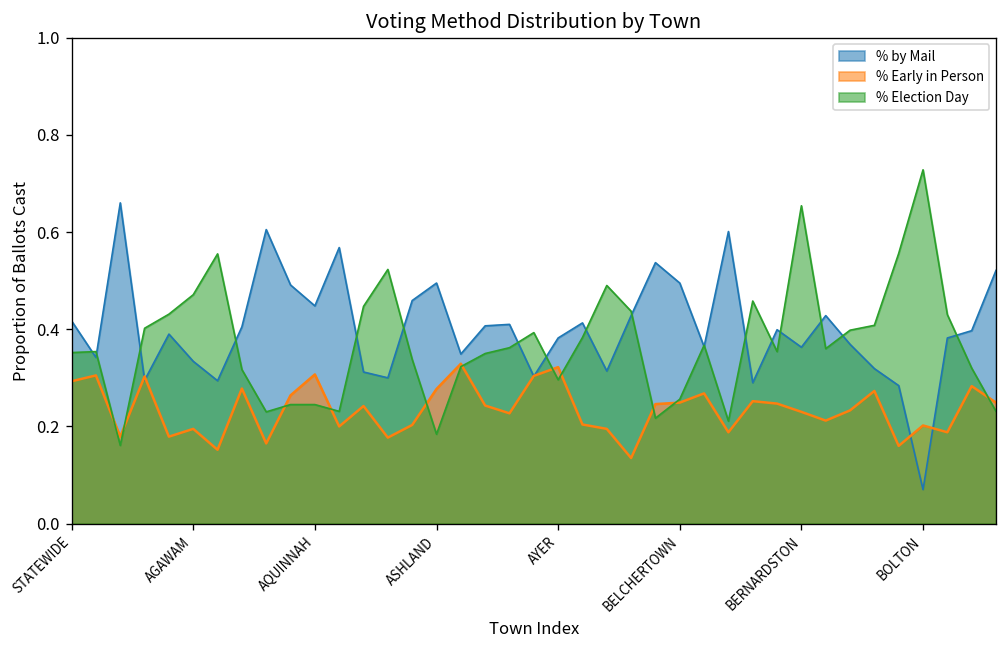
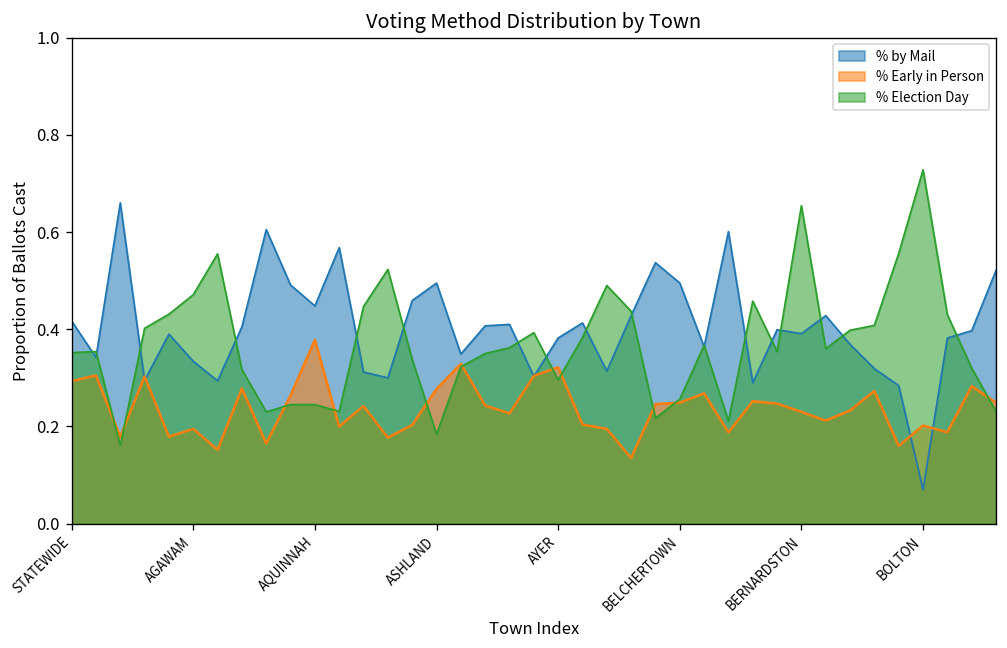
  {
    "% by Mail": {
      "STATEWIDE": 0.42,
      "AGAWAM": 0.33,
      "AQUINNAH": 0.45,
      "ASHLAND": 0.50,
      "AYER": 0.38,
      "BELCHERTOWN": 0.50,
-     "BERNARDSTON": 0.36,
+     "BERNARDSTON": 0.39,
      "BOLTON": 0.07
    },
    "% Early in Person": {
      "STATEWIDE": 0.29,
      "AGAWAM": 0.20,
-     "AQUINNAH": 0.31,
+     "AQUINNAH": 0.38,
      "ASHLAND": 0.28,
      "AYER": 0.32,
      "BELCHERTOWN": 0.25,
      "BERNARDSTON": 0.23,
      "BOLTON": 0.20
    },
    "% Election Day": {
      "STATEWIDE": 0.35,
      "AGAWAM": 0.47,
      "AQUINNAH": 0.25,
      "ASHLAND": 0.18,
      "AYER": 0.30,
      "BELCHERTOWN": 0.26,
      "BERNARDSTON": 0.65,
      "BOLTON": 0.73
    }
  }
